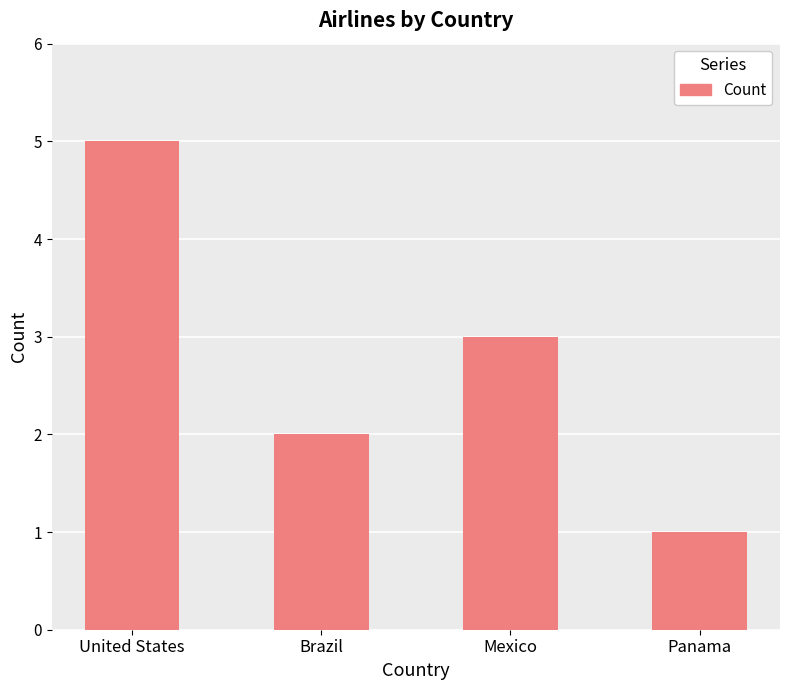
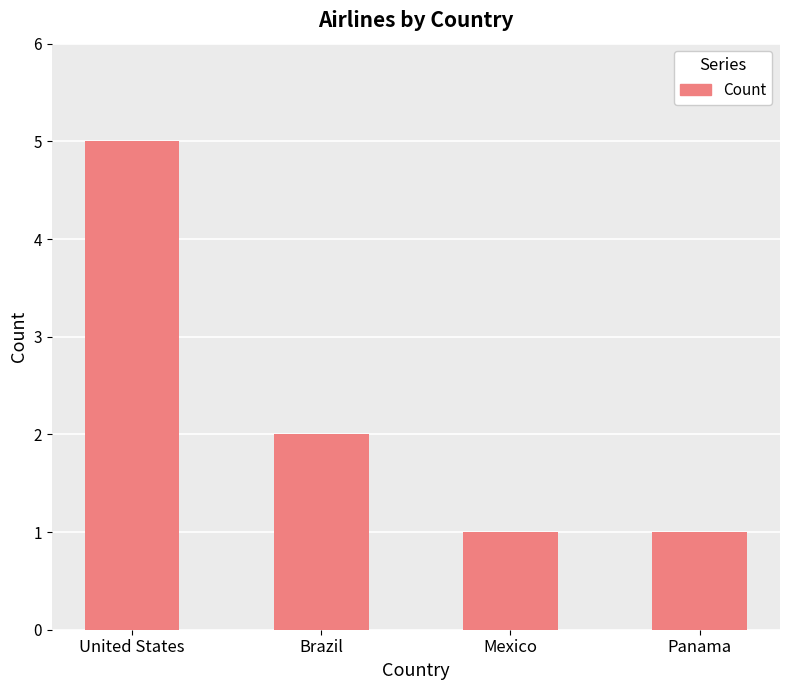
  {
    "United States": 5,
    "Brazil": 2,
-   "Mexico": 3,
+   "Mexico": 1,
    "Panama": 1
  }
